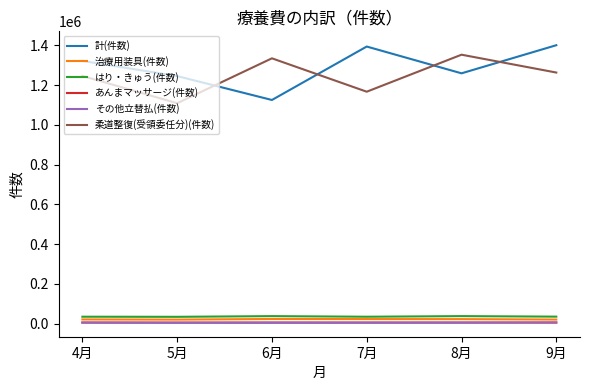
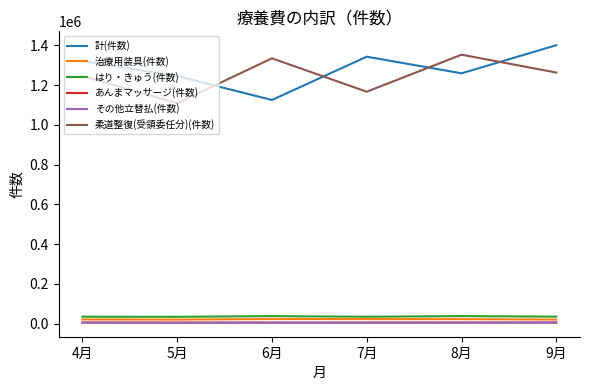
  {
    "計(件数)": {
      "6月": 1130000,
-     "7月": 1390000,
+     "7月": 1340000,
      "8月": 1260000,
      "9月": 1400000
    },
    "治療用装具(件数)": {
      "4月": 20000,
      "5月": 20000,
      "6月": 20000,
      "8月": 20000,
      "9月": 20000
    },
    "はり・きゅう(件数)": {
      "4月": 30000,
      "5月": 30000,
      "6月": 40000,
      "8月": 40000,
      "9月": 40000
    },
    "柔道整復(受領委任分)(件数)": {
      "6月": 1340000,
      "7月": 1170000,
      "8月": 1350000,
      "9月": 1260000
    }
  }
